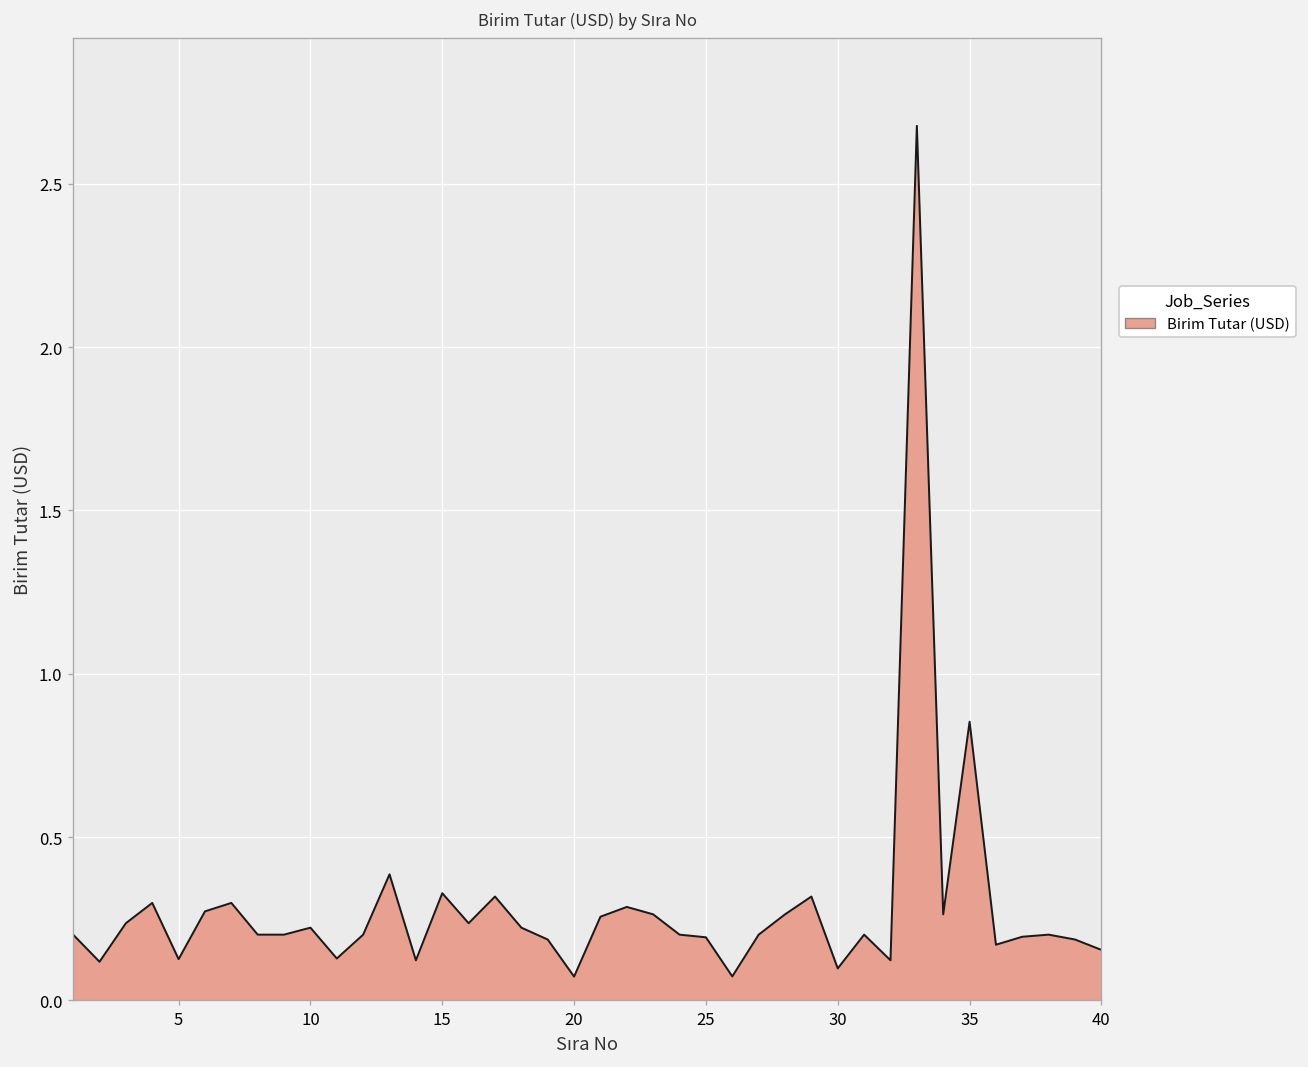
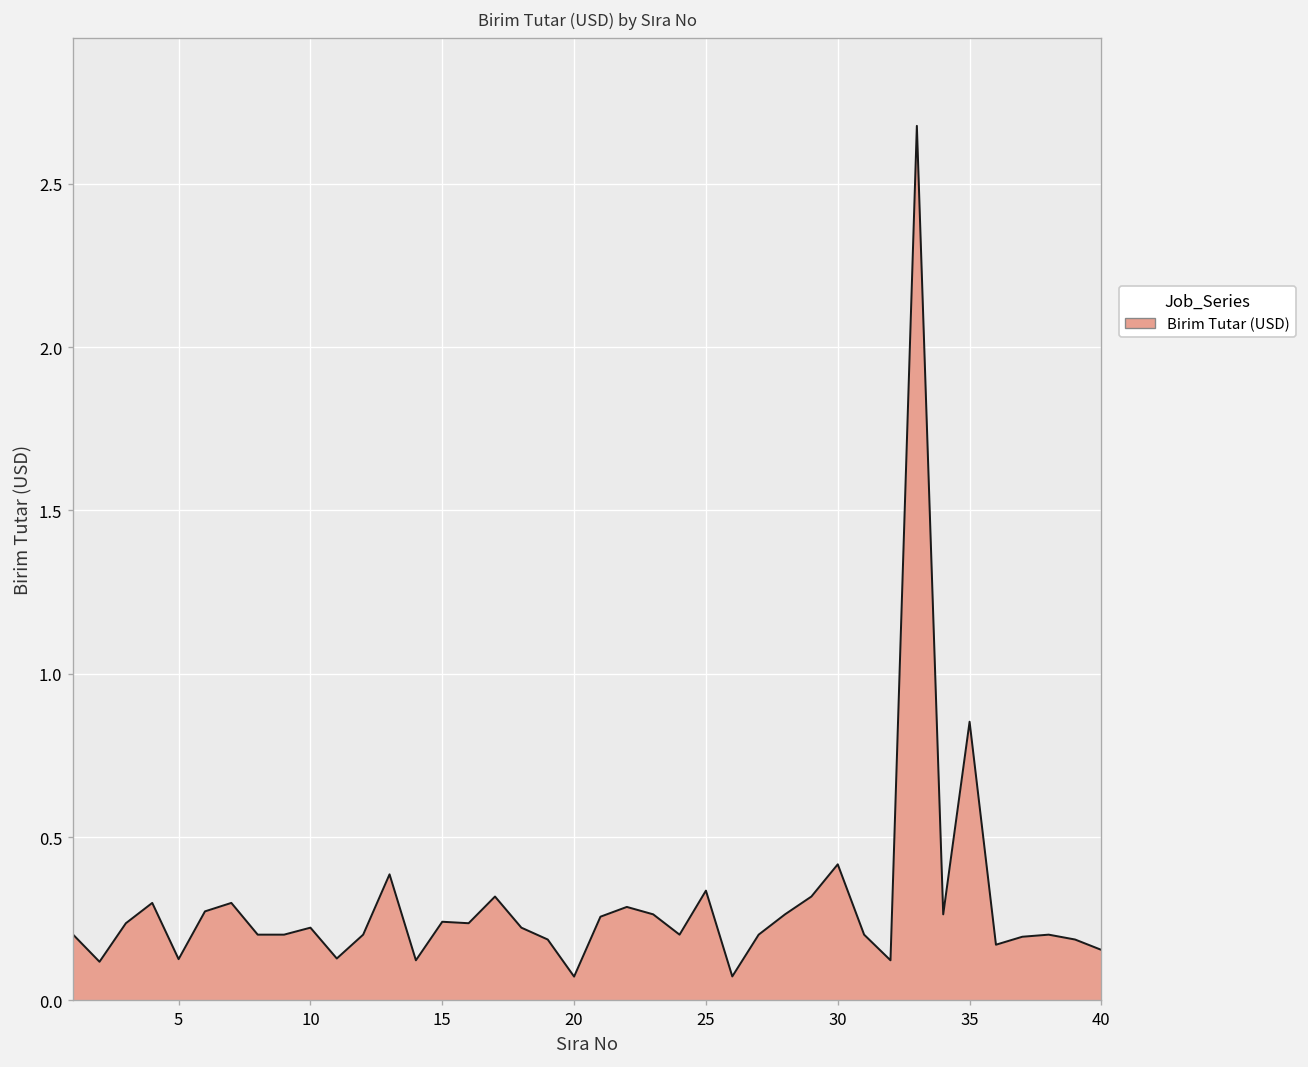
  {
    "5": 0.13,
    "10": 0.22,
-   "15": 0.33,
+   "15": 0.24,
    "20": 0.07,
-   "25": 0.19,
-   "30": 0.10,
+   "25": 0.34,
+   "30": 0.42,
    "35": 0.85,
    "40": 0.15
  }
